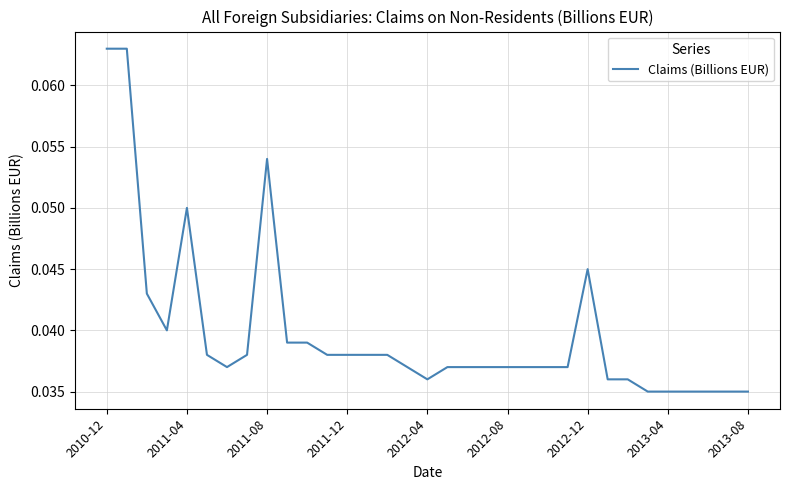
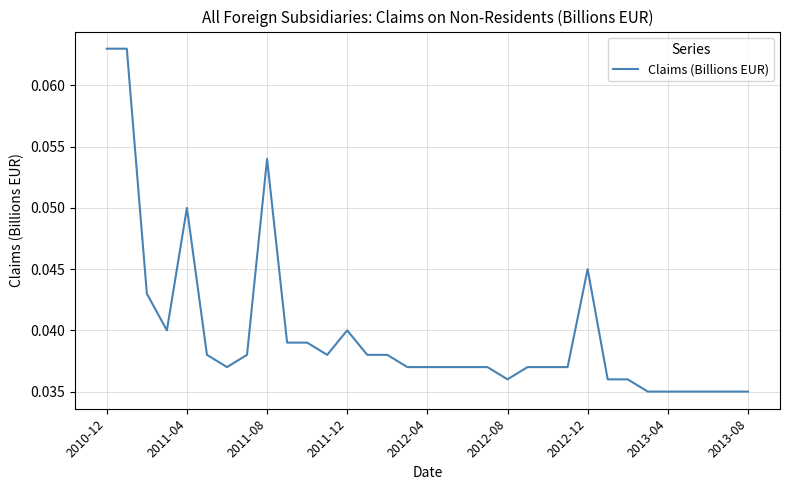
  {
    "2010-12": 0.063,
    "2011-04": 0.050,
    "2011-08": 0.054,
-   "2011-12": 0.038,
-   "2012-04": 0.036,
-   "2012-08": 0.037,
+   "2011-12": 0.040,
+   "2012-04": 0.037,
+   "2012-08": 0.036,
    "2012-12": 0.045,
    "2013-04": 0.035,
    "2013-08": 0.035
  }
